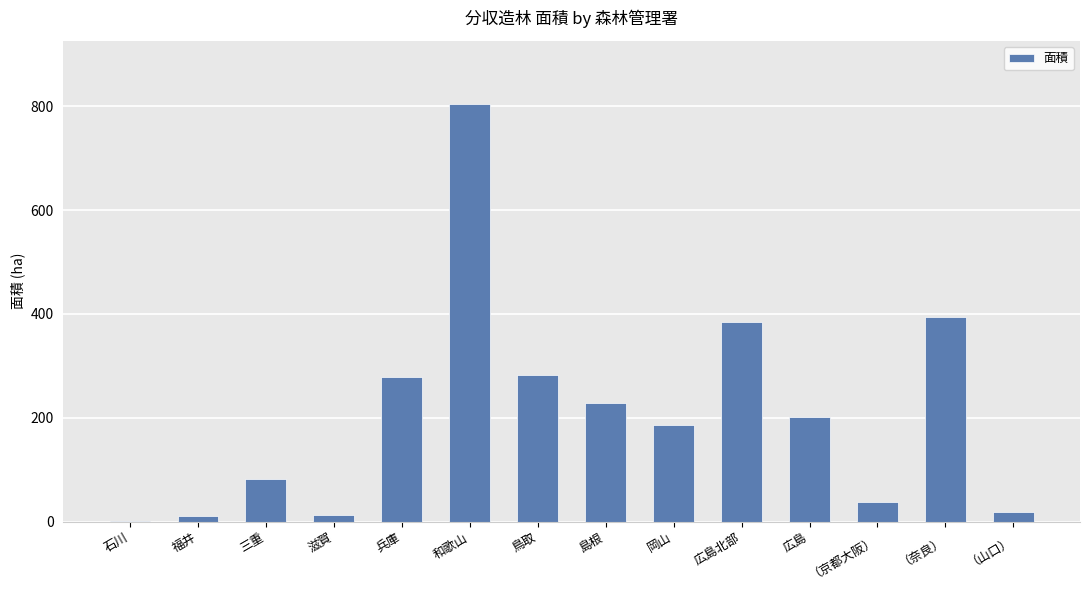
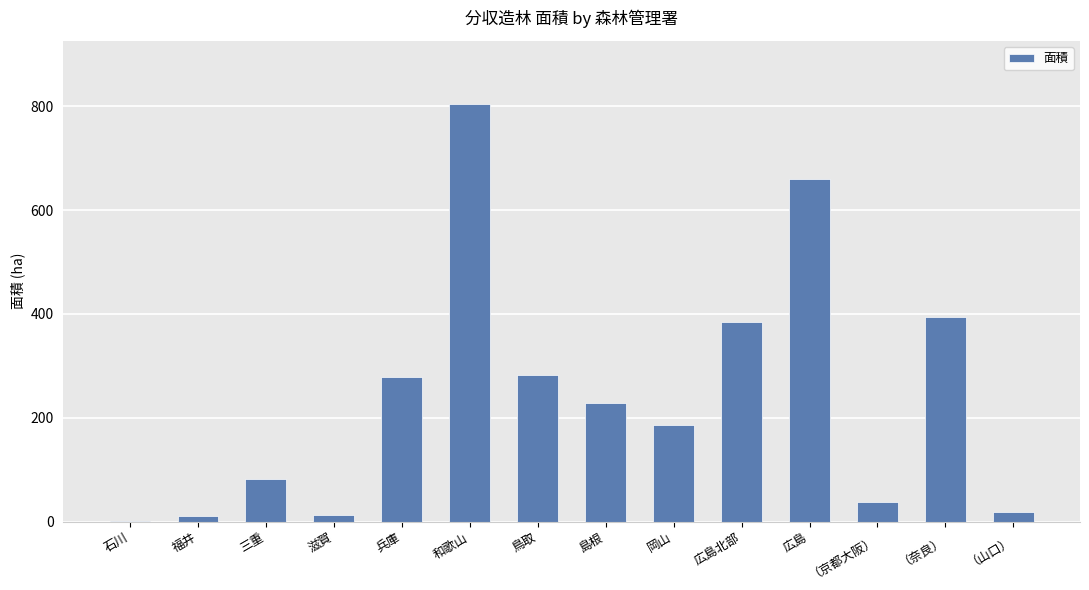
  {
    "福井": 10,
    "三重": 80,
    "滋賀": 10,
    "兵庫": 280,
    "和歌山": 810,
    "鳥取": 280,
    "島根": 230,
    "岡山": 190,
    "広島北部": 380,
-   "広島": 200,
+   "広島": 660,
    "（京都大阪）": 40,
    "（奈良）": 390,
    "（山口）": 20
  }
